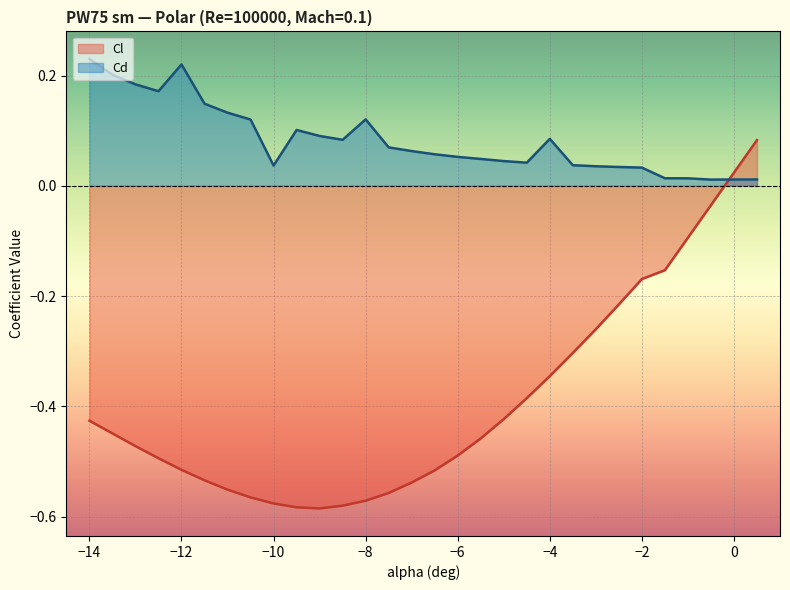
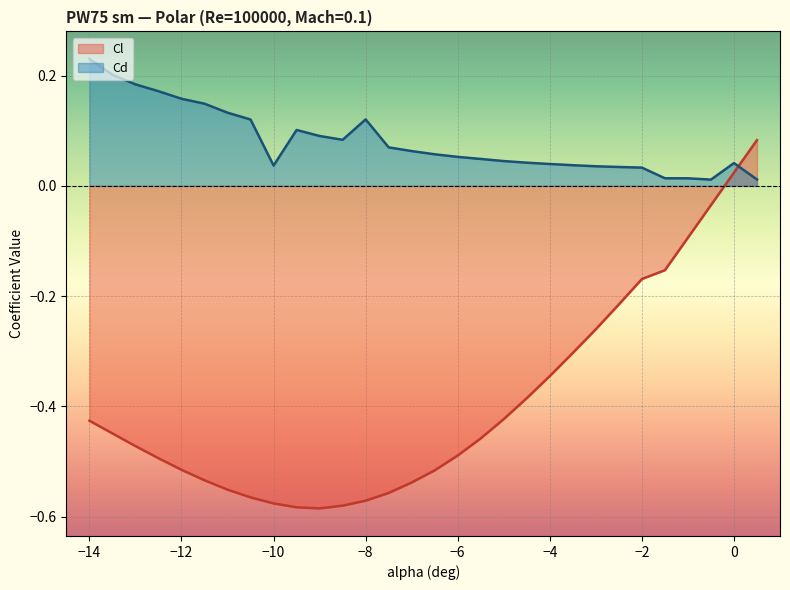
  {
    "Cd": {
-     "−12": 0.22,
+     "−12": 0.16,
      "−10": 0.04,
      "−8": 0.12,
      "−6": 0.05,
-     "−4": 0.09,
+     "−4": 0.04,
      "−2": 0.03,
-     "0": 0.01
+     "0": 0.04
    }
  }
